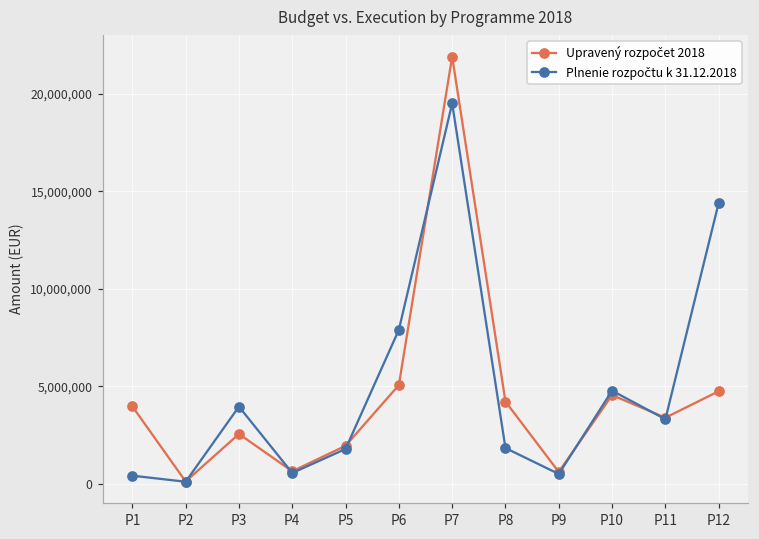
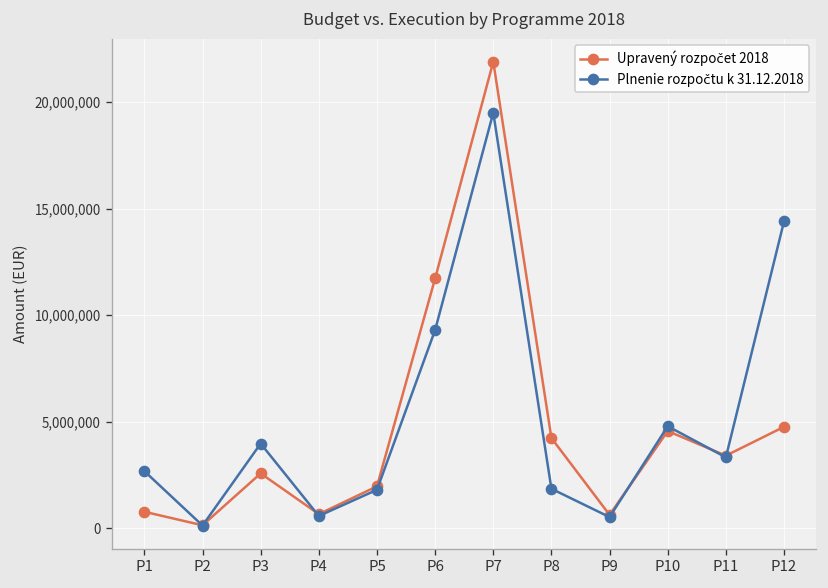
  {
    "Upravený rozpočet 2018": {
-     "P1": "4,000,000",
+     "P1": "800,000",
      "P3": "2,600,000",
      "P5": "2,000,000",
-     "P6": "5,100,000",
+     "P6": "11,700,000",
      "P7": "21,900,000",
      "P8": "4,200,000",
      "P10": "4,600,000",
      "P12": "4,800,000"
    },
    "Plnenie rozpočtu k 31.12.2018": {
-     "P1": "400,000",
+     "P1": "2,700,000",
      "P3": "4,000,000",
      "P5": "1,800,000",
-     "P6": "7,900,000",
+     "P6": "9,300,000",
      "P7": "19,500,000",
      "P8": "1,800,000",
      "P10": "4,800,000",
      "P12": "14,400,000"
    }
  }
